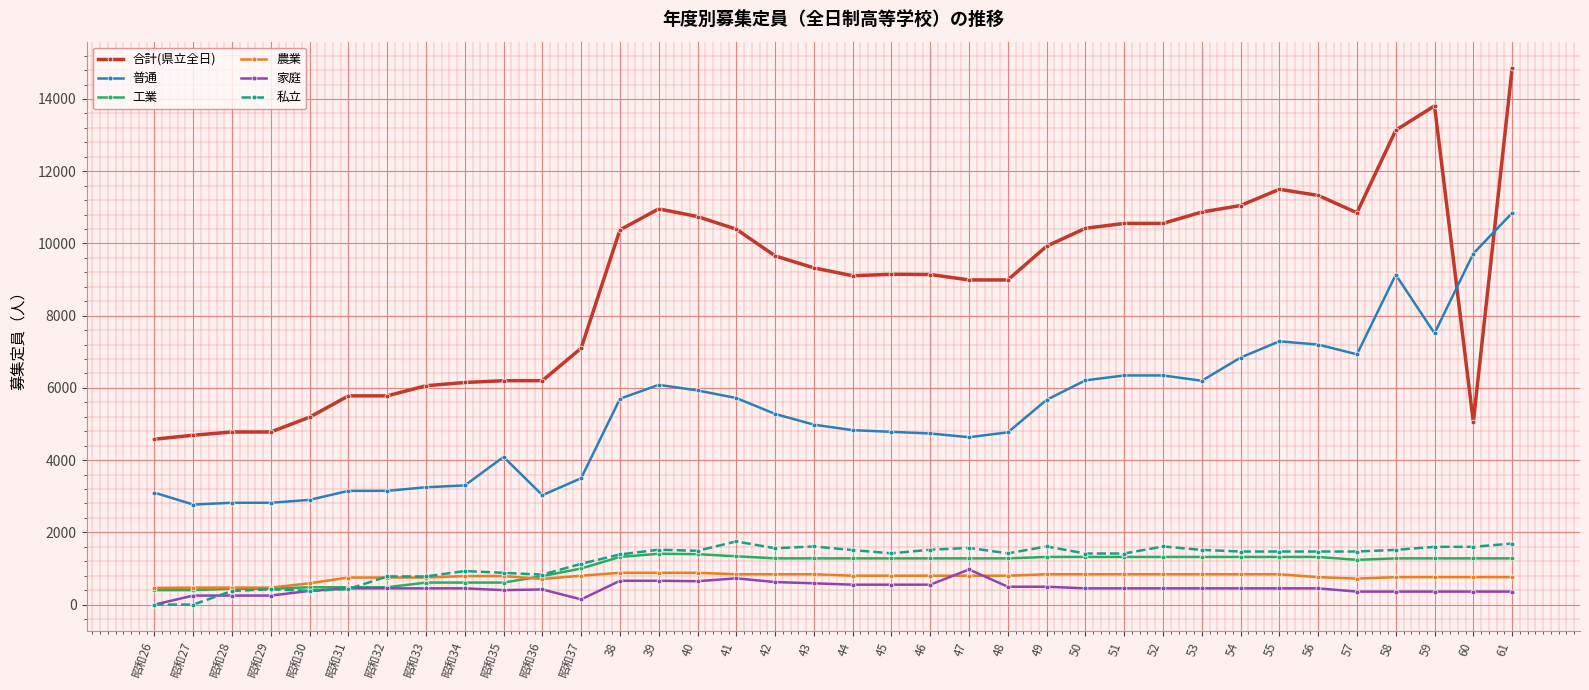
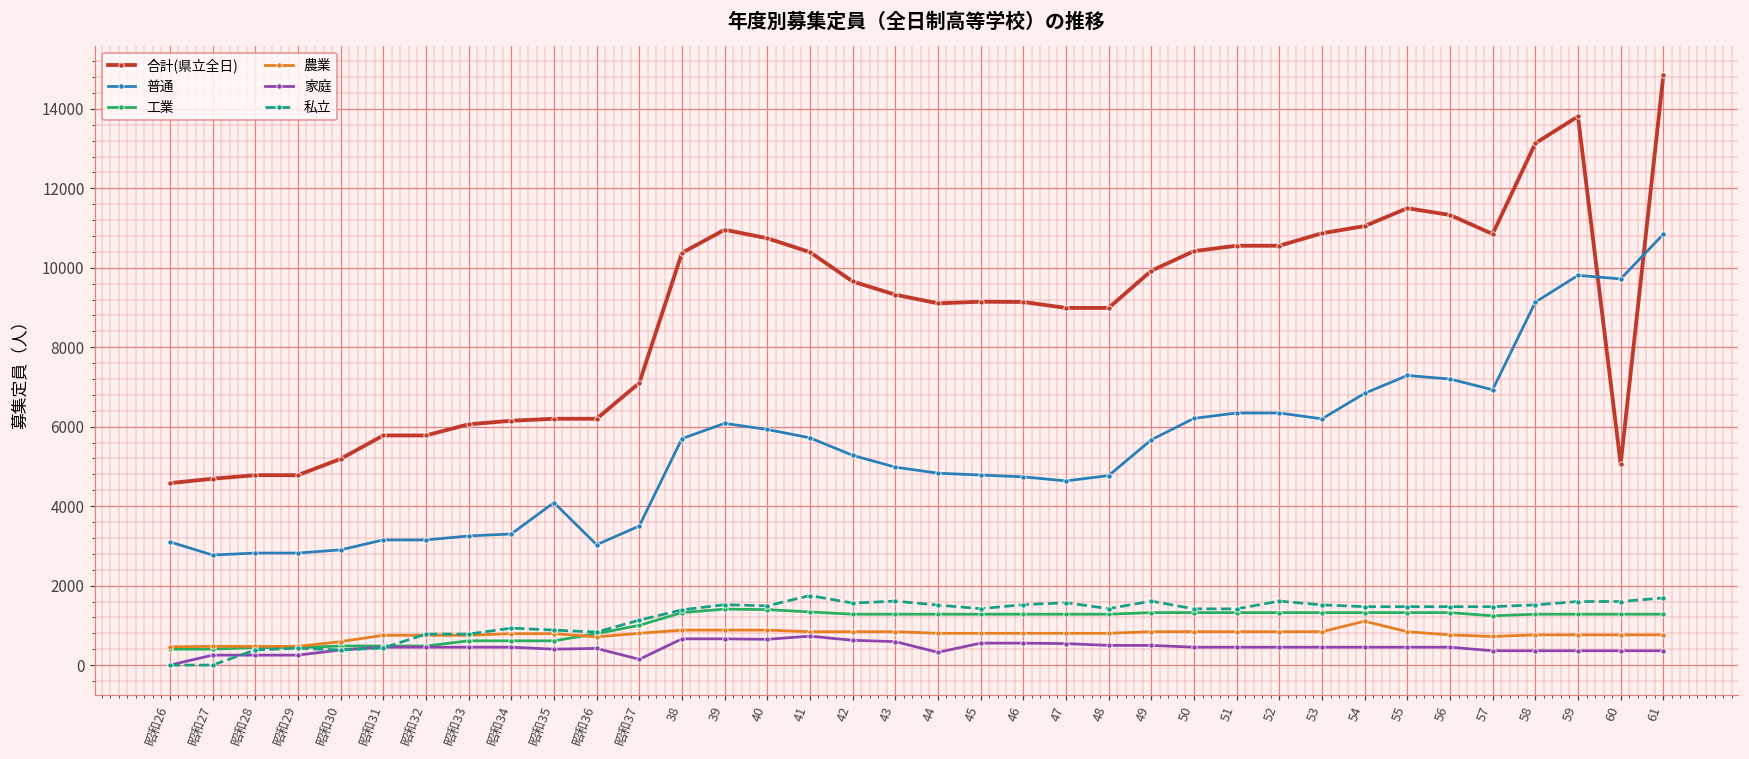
  {
    "合計(県立全日)": {
      "昭和26": 4600,
      "昭和27": 4700,
      "昭和28": 4800,
      "昭和29": 4800,
      "昭和30": 5200,
      "昭和31": 5800,
      "昭和32": 5800,
      "昭和33": 6100,
      "昭和34": 6200,
      "昭和35": 6200,
      "昭和36": 6200,
      "昭和37": 7100,
      "38": 10400,
      "39": 11000,
      "40": 10700,
      "41": 10400,
      "42": 9700,
      "43": 9300,
      "44": 9100,
      "45": 9100,
      "46": 9100,
      "47": 9000,
      "48": 9000,
      "49": 9900,
      "50": 10400,
      "51": 10600,
      "52": 10600,
      "53": 10900,
      "54": 11100,
      "55": 11500,
      "56": 11300,
      "57": 10900,
      "58": 13100,
      "59": 13800,
      "60": 5100,
      "61": 14800
    },
    "普通": {
      "昭和26": 3100,
      "昭和27": 2800,
      "昭和28": 2800,
      "昭和29": 2800,
      "昭和30": 2900,
      "昭和31": 3200,
      "昭和32": 3200,
      "昭和33": 3300,
      "昭和34": 3300,
      "昭和35": 4100,
      "昭和36": 3000,
      "昭和37": 3500,
      "38": 5700,
      "39": 6100,
      "40": 5900,
      "41": 5700,
      "42": 5300,
      "43": 5000,
      "44": 4800,
      "45": 4800,
      "46": 4700,
      "47": 4600,
      "48": 4800,
      "49": 5700,
      "50": 6200,
      "51": 6300,
      "52": 6300,
      "53": 6200,
      "54": 6800,
      "55": 7300,
      "56": 7200,
      "57": 6900,
      "58": 9100,
-     "59": 7500,
+     "59": 9800,
      "60": 9700,
      "61": 10800
    },
    "農業": {
      "昭和27": 500,
      "昭和30": 600,
      "昭和31": 800,
      "昭和34": 800,
      "昭和35": 800,
      "昭和36": 700,
      "昭和37": 800,
      "38": 900,
      "39": 900,
      "40": 900,
      "41": 800,
      "42": 800,
      "43": 800,
      "44": 800,
      "45": 800,
      "46": 800,
      "47": 800,
      "48": 800,
      "49": 800,
      "50": 800,
      "51": 800,
      "52": 800,
      "53": 800,
-     "54": 800,
+     "54": 1100,
      "55": 800,
      "56": 800,
      "57": 700,
      "58": 800,
      "59": 800,
      "60": 800,
      "61": 800
    },
    "家庭": {
      "昭和27": 300,
      "昭和28": 300,
      "昭和29": 300,
      "昭和33": 500,
      "昭和34": 500,
      "昭和35": 400,
      "昭和36": 400,
      "昭和37": 100,
      "38": 700,
      "39": 700,
      "40": 600,
      "41": 700,
      "42": 600,
      "43": 600,
-     "44": 600,
+     "44": 300,
      "45": 600,
      "46": 600,
-     "47": 1000,
+     "47": 500,
      "48": 500,
      "49": 500,
      "50": 500,
      "51": 500,
      "52": 500,
      "53": 500,
      "54": 500,
      "55": 500,
      "56": 500,
      "57": 400,
      "58": 400,
      "59": 400,
      "60": 400,
      "61": 400
    }
  }
